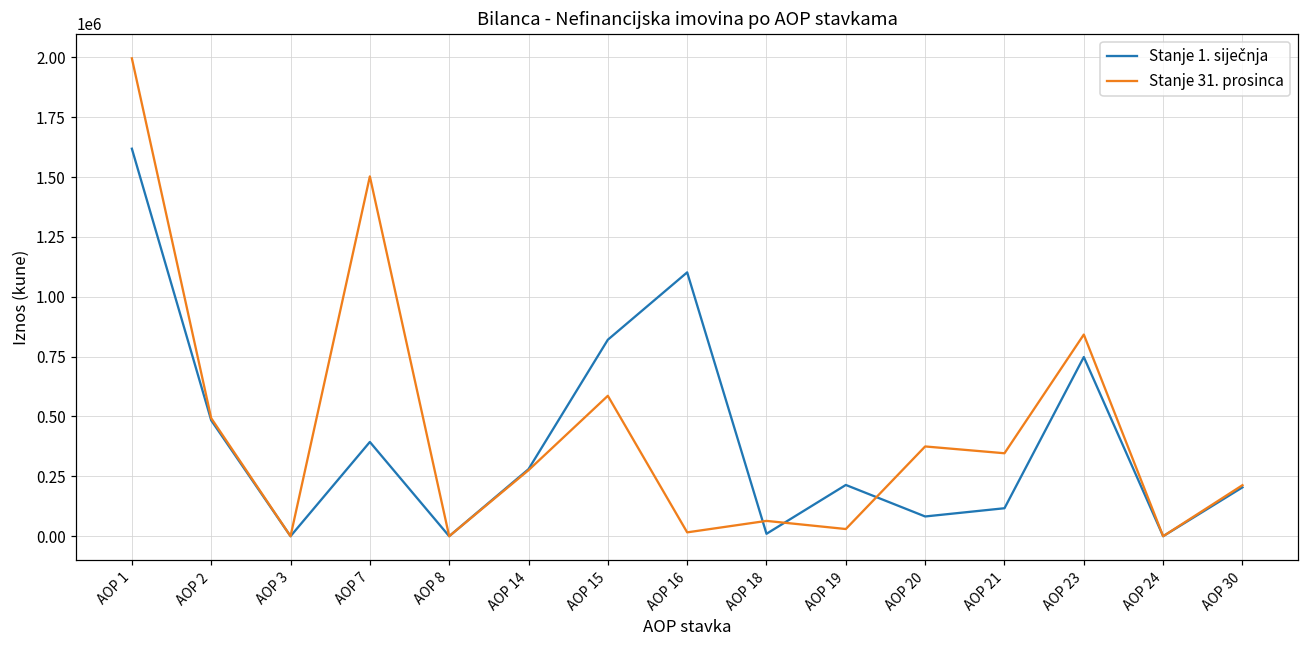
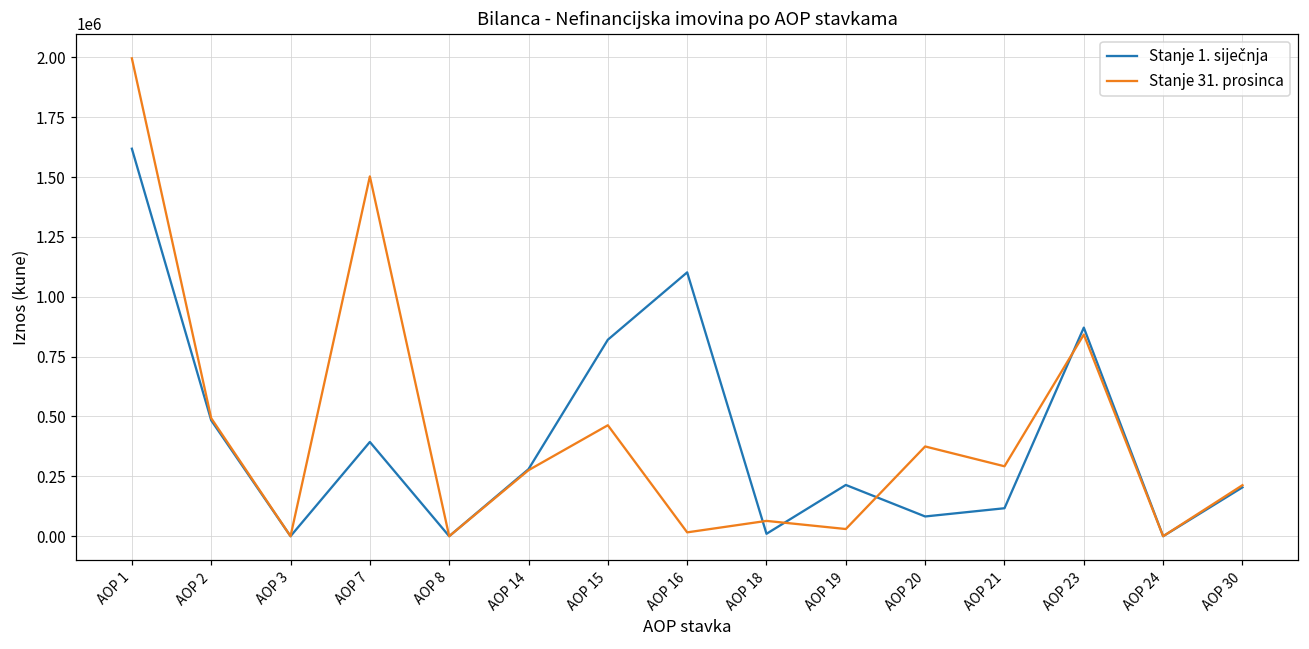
  {
    "Stanje 1. siječnja": {
      "AOP 1": 1620000,
      "AOP 7": 390000,
      "AOP 15": 820000,
      "AOP 16": 1100000,
      "AOP 18": 10000,
      "AOP 19": 210000,
      "AOP 20": 80000,
      "AOP 21": 120000,
-     "AOP 23": 750000
+     "AOP 23": 870000
    },
    "Stanje 31. prosinca": {
      "AOP 1": 2000000,
      "AOP 7": 1500000,
-     "AOP 15": 590000,
+     "AOP 15": 460000,
      "AOP 16": 20000,
      "AOP 18": 60000,
      "AOP 19": 30000,
      "AOP 20": 370000,
-     "AOP 21": 350000,
+     "AOP 21": 290000,
      "AOP 23": 840000
    }
  }
